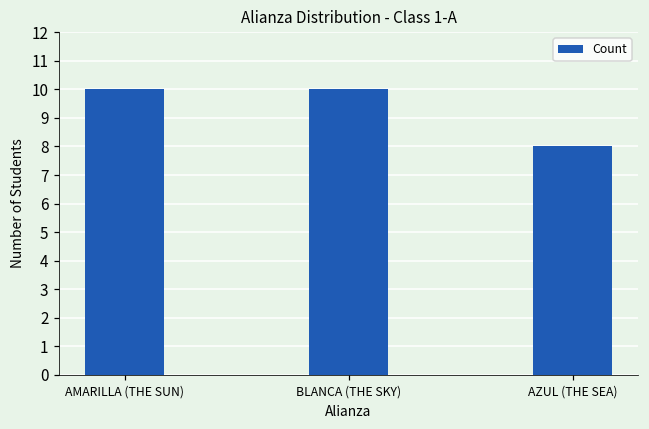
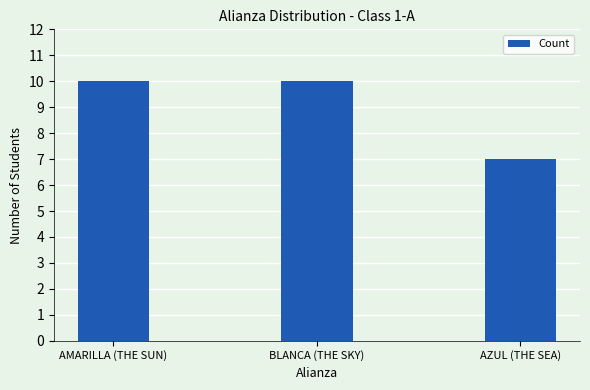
  {
    "AMARILLA (THE SUN)": 10,
    "BLANCA (THE SKY)": 10,
-   "AZUL (THE SEA)": 8
+   "AZUL (THE SEA)": 7
  }
